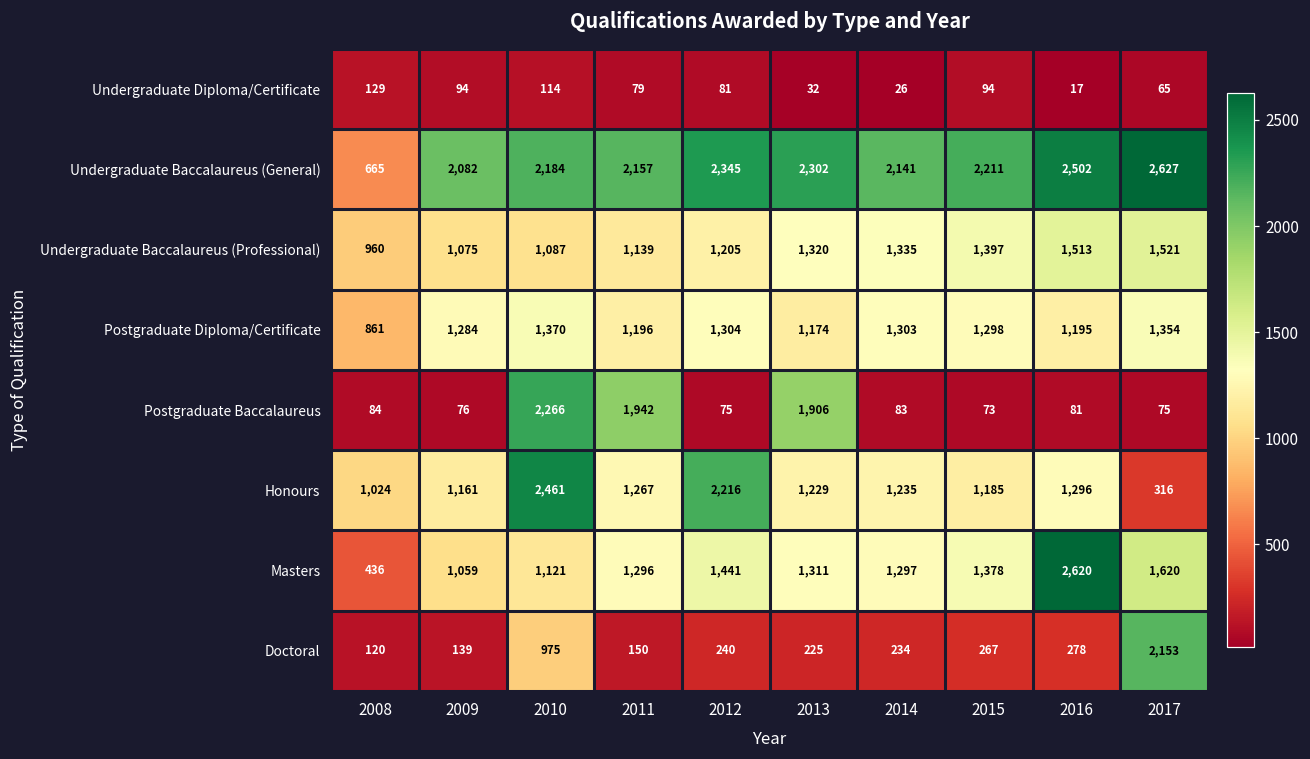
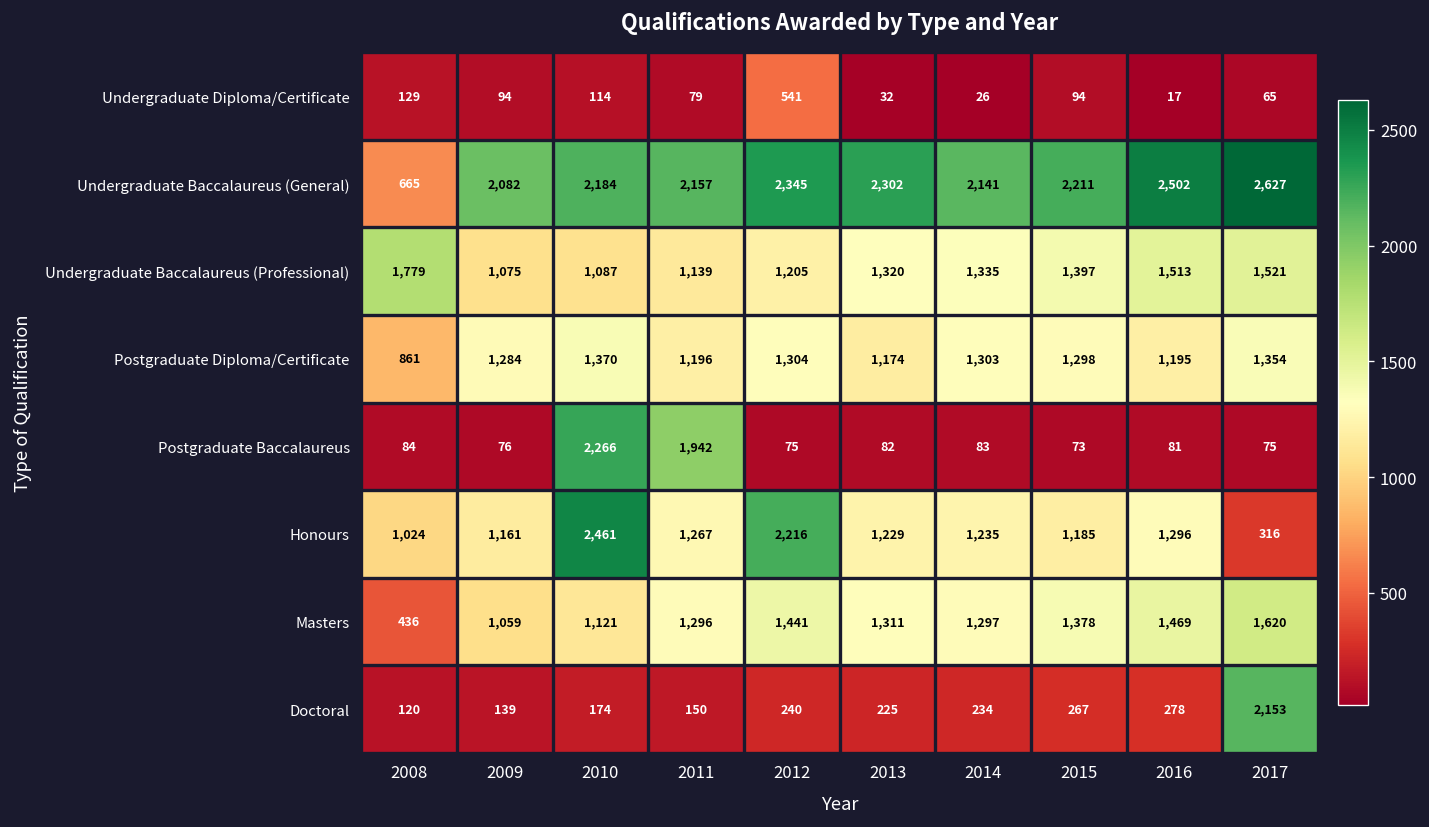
  {
    "Undergraduate Diploma/Certificate": {
      "2008": "129",
      "2009": "94",
      "2010": "114",
      "2011": "79",
-     "2012": "81",
+     "2012": "541",
      "2013": "32",
      "2014": "26",
      "2015": "94",
      "2016": "17",
      "2017": "65"
    },
    "Undergraduate Baccalaureus (General)": {
      "2008": "665",
      "2009": "2,082",
      "2010": "2,184",
      "2011": "2,157",
      "2012": "2,345",
      "2013": "2,302",
      "2014": "2,141",
      "2015": "2,211",
      "2016": "2,502",
      "2017": "2,627"
    },
    "Undergraduate Baccalaureus (Professional)": {
-     "2008": "960",
+     "2008": "1,779",
      "2009": "1,075",
      "2010": "1,087",
      "2011": "1,139",
      "2012": "1,205",
      "2013": "1,320",
      "2014": "1,335",
      "2015": "1,397",
      "2016": "1,513",
      "2017": "1,521"
    },
    "Postgraduate Diploma/Certificate": {
      "2008": "861",
      "2009": "1,284",
      "2010": "1,370",
      "2011": "1,196",
      "2012": "1,304",
      "2013": "1,174",
      "2014": "1,303",
      "2015": "1,298",
      "2016": "1,195",
      "2017": "1,354"
    },
    "Postgraduate Baccalaureus": {
      "2008": "84",
      "2009": "76",
      "2010": "2,266",
      "2011": "1,942",
      "2012": "75",
-     "2013": "1,906",
+     "2013": "82",
      "2014": "83",
      "2015": "73",
      "2016": "81",
      "2017": "75"
    },
    "Honours": {
      "2008": "1,024",
      "2009": "1,161",
      "2010": "2,461",
      "2011": "1,267",
      "2012": "2,216",
      "2013": "1,229",
      "2014": "1,235",
      "2015": "1,185",
      "2016": "1,296",
      "2017": "316"
    },
    "Masters": {
      "2008": "436",
      "2009": "1,059",
      "2010": "1,121",
      "2011": "1,296",
      "2012": "1,441",
      "2013": "1,311",
      "2014": "1,297",
      "2015": "1,378",
-     "2016": "2,620",
+     "2016": "1,469",
      "2017": "1,620"
    },
    "Doctoral": {
      "2008": "120",
      "2009": "139",
-     "2010": "975",
+     "2010": "174",
      "2011": "150",
      "2012": "240",
      "2013": "225",
      "2014": "234",
      "2015": "267",
      "2016": "278",
      "2017": "2,153"
    }
  }
